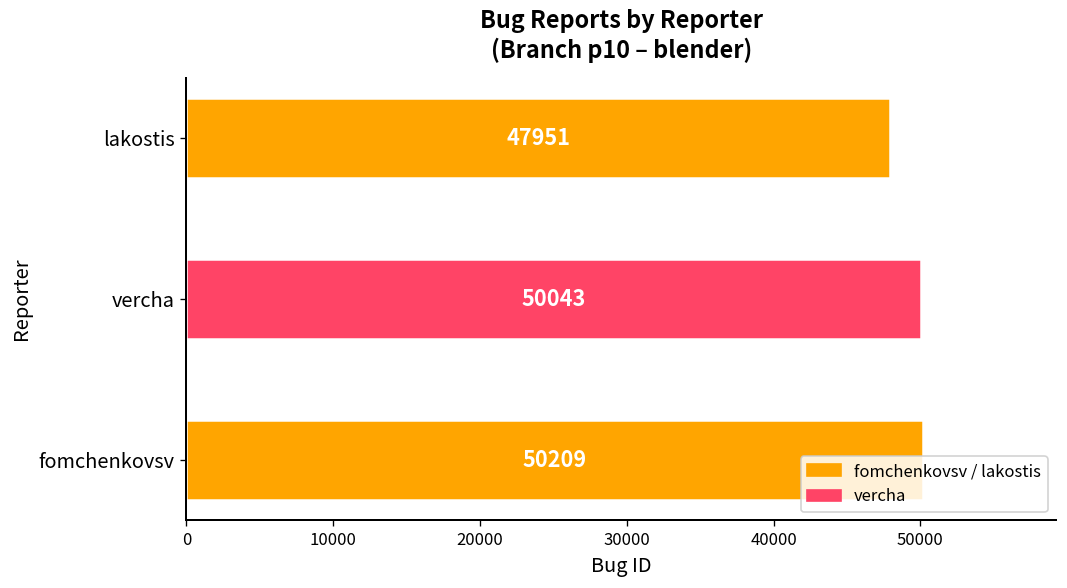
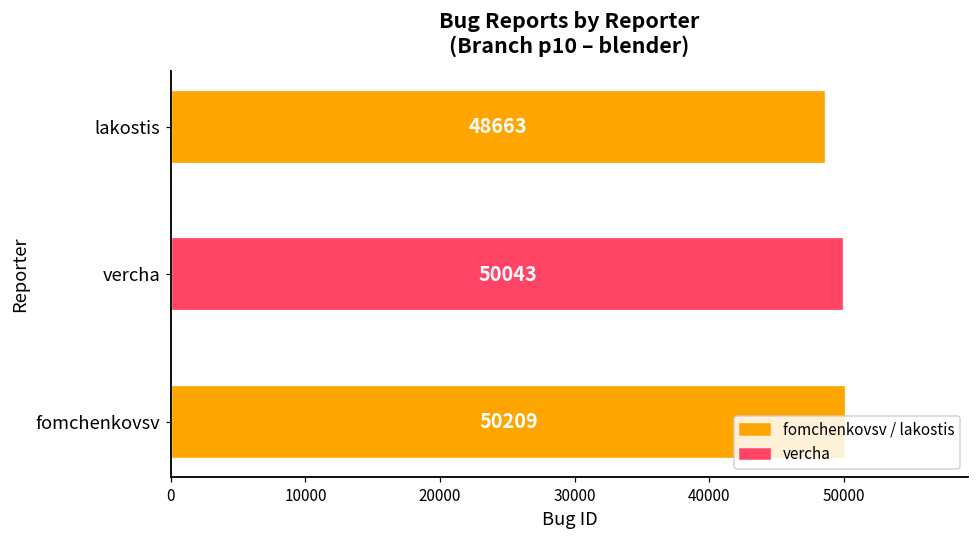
  {
-   "lakostis": 47951,
+   "lakostis": 48663,
    "vercha": 50043
  }
